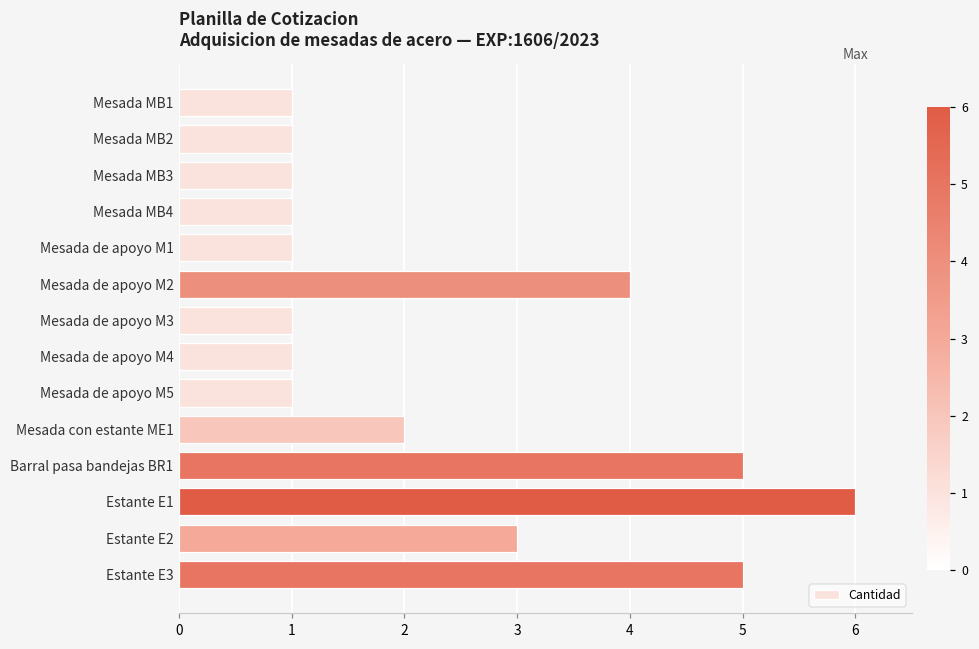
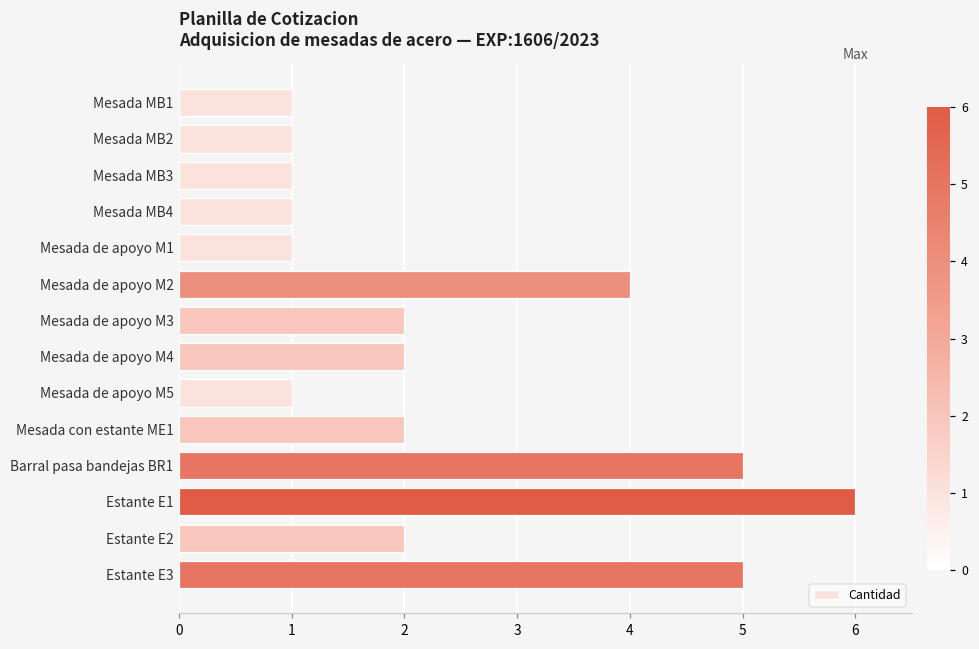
  {
    "Mesada MB1": 1,
    "Mesada MB2": 1,
    "Mesada MB3": 1,
    "Mesada MB4": 1,
    "Mesada de apoyo M1": 1,
    "Mesada de apoyo M2": 4,
-   "Mesada de apoyo M3": 1,
-   "Mesada de apoyo M4": 1,
+   "Mesada de apoyo M3": 2,
+   "Mesada de apoyo M4": 2,
    "Mesada de apoyo M5": 1,
    "Mesada con estante ME1": 2,
    "Barral pasa bandejas BR1": 5,
    "Estante E1": 6,
-   "Estante E2": 3,
+   "Estante E2": 2,
    "Estante E3": 5
  }
